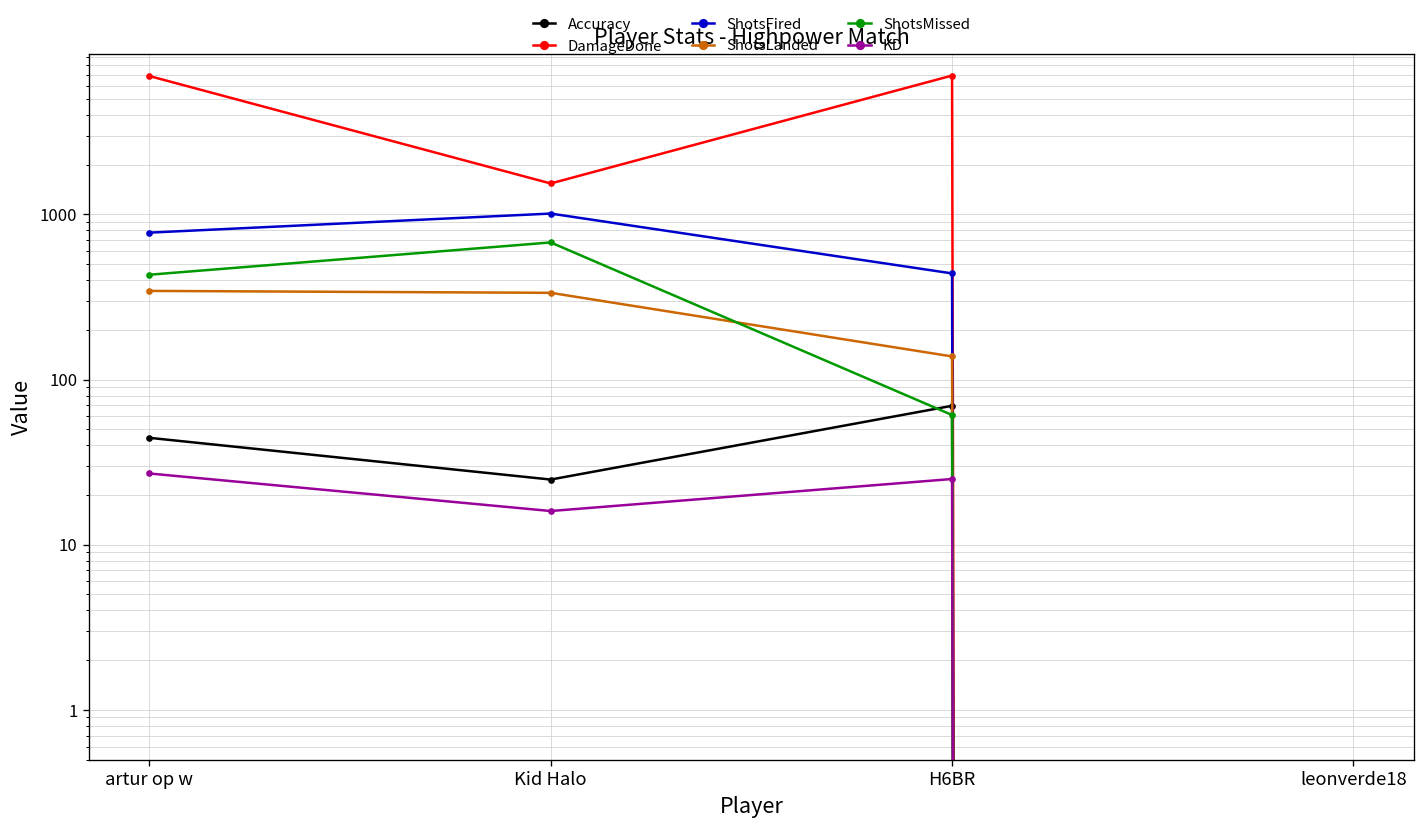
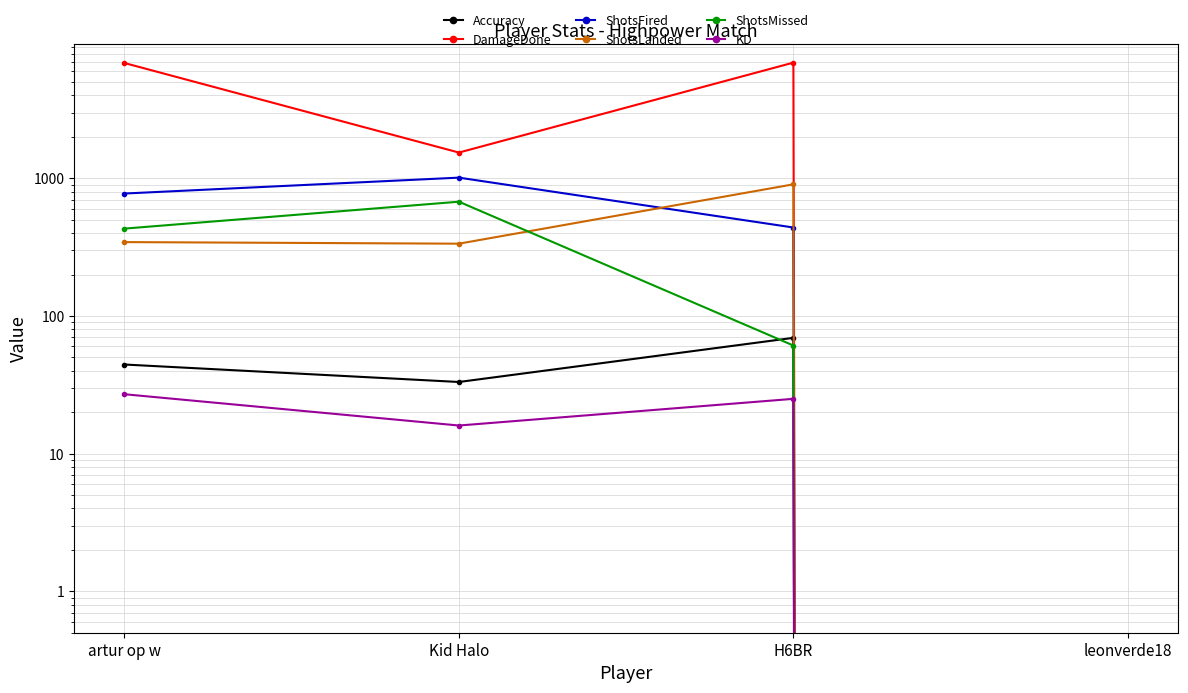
  {
    "Accuracy": {
      "artur op w": 44,
-     "Kid Halo": 25,
+     "Kid Halo": 33,
      "H6BR": 70
    },
    "DamageDone": {
      "artur op w": 7000,
      "Kid Halo": 1500,
      "H6BR": 7000
    },
    "ShotsFired": {
      "artur op w": 800,
      "Kid Halo": 1000,
      "H6BR": 440
    },
    "ShotsLanded": {
      "artur op w": 340,
      "Kid Halo": 340,
-     "H6BR": 140
+     "H6BR": 900
    },
    "ShotsMissed": {
      "artur op w": 430,
      "Kid Halo": 700,
      "H6BR": 60
    },
    "KD": {
      "artur op w": 27,
      "Kid Halo": 16,
      "H6BR": 25
    }
  }
